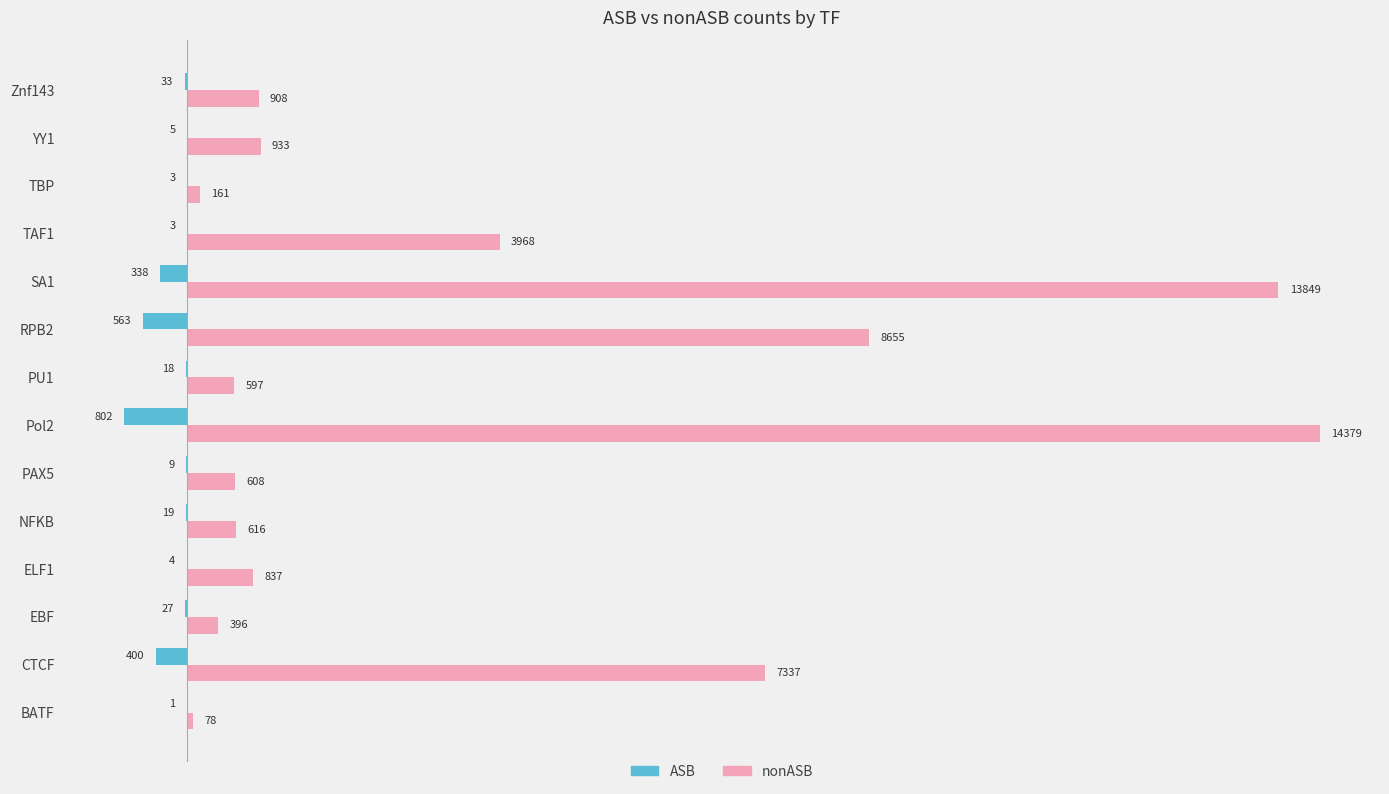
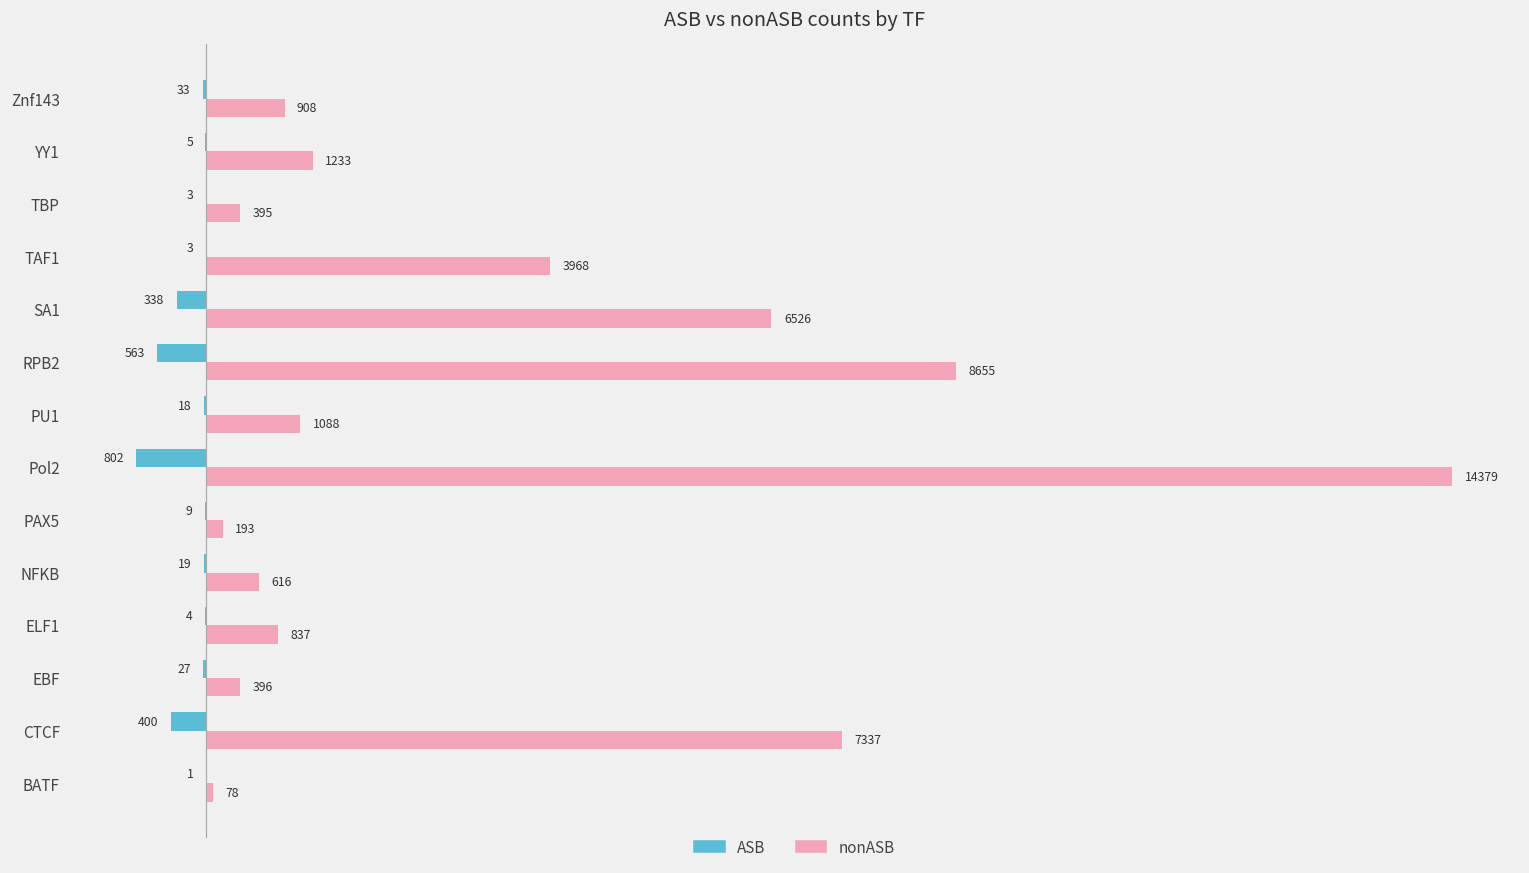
  {
    "nonASB": {
      "Znf143": 908,
-     "YY1": 933,
-     "TBP": 161,
+     "YY1": 1233,
+     "TBP": 395,
      "TAF1": 3968,
-     "SA1": 13849,
+     "SA1": 6526,
      "RPB2": 8655,
-     "PU1": 597,
+     "PU1": 1088,
      "Pol2": 14379,
-     "PAX5": 608,
+     "PAX5": 193,
      "NFKB": 616,
      "ELF1": 837,
      "EBF": 396,
      "CTCF": 7337,
      "BATF": 78
    }
  }
